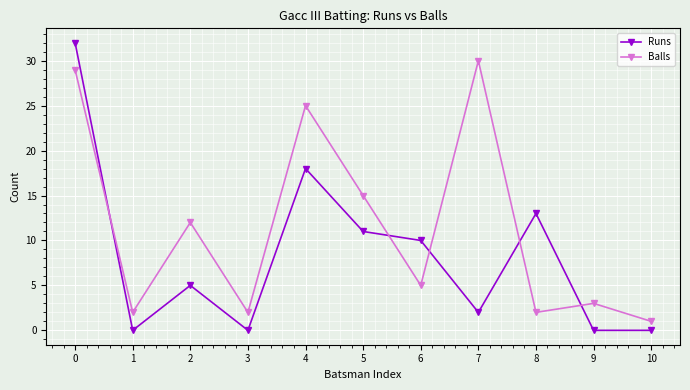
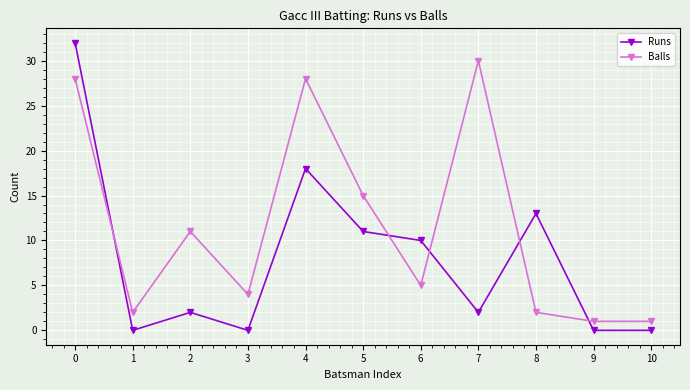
  {
    "Runs": {
      "0": 32,
      "1": 0,
-     "2": 5,
+     "2": 2,
      "3": 0,
      "4": 18,
      "5": 11,
      "6": 10,
      "7": 2,
      "8": 13,
      "9": 0,
      "10": 0
    },
    "Balls": {
-     "0": 29,
+     "0": 28,
      "1": 2,
-     "2": 12,
-     "3": 2,
-     "4": 25,
+     "2": 11,
+     "3": 4,
+     "4": 28,
      "5": 15,
      "6": 5,
      "7": 30,
      "8": 2,
-     "9": 3,
+     "9": 1,
      "10": 1
    }
  }
